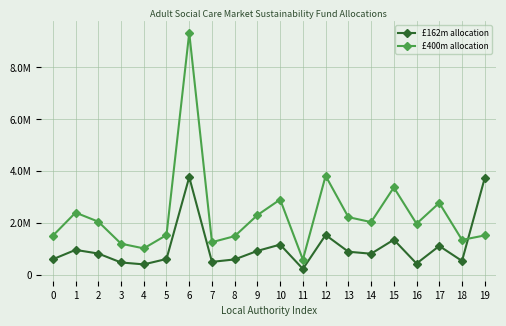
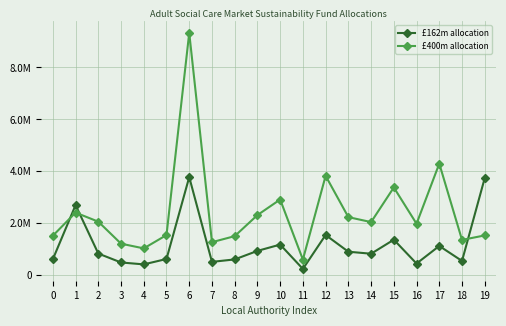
  {
    "£162m allocation": {
      "0": 600000,
-     "1": 1000000,
+     "1": 2700000,
      "2": 800000,
      "3": 500000,
      "4": 400000,
      "5": 600000,
      "6": 3800000,
      "7": 500000,
      "8": 600000,
      "9": 900000,
      "10": 1200000,
      "11": 200000,
      "12": 1600000,
      "13": 900000,
      "14": 800000,
      "15": 1400000,
      "16": 500000,
      "17": 1100000,
      "18": 600000,
      "19": 3700000
    },
    "£400m allocation": {
      "0": 1500000,
      "1": 2400000,
      "2": 2100000,
      "3": 1200000,
      "4": 1000000,
      "5": 1500000,
      "6": 9300000,
      "7": 1300000,
      "8": 1500000,
      "9": 2300000,
      "10": 2900000,
      "11": 600000,
      "12": 3800000,
      "13": 2200000,
      "14": 2000000,
      "15": 3400000,
      "16": 2000000,
-     "17": 2800000,
+     "17": 4300000,
      "18": 1400000,
      "19": 1500000
    }
  }
